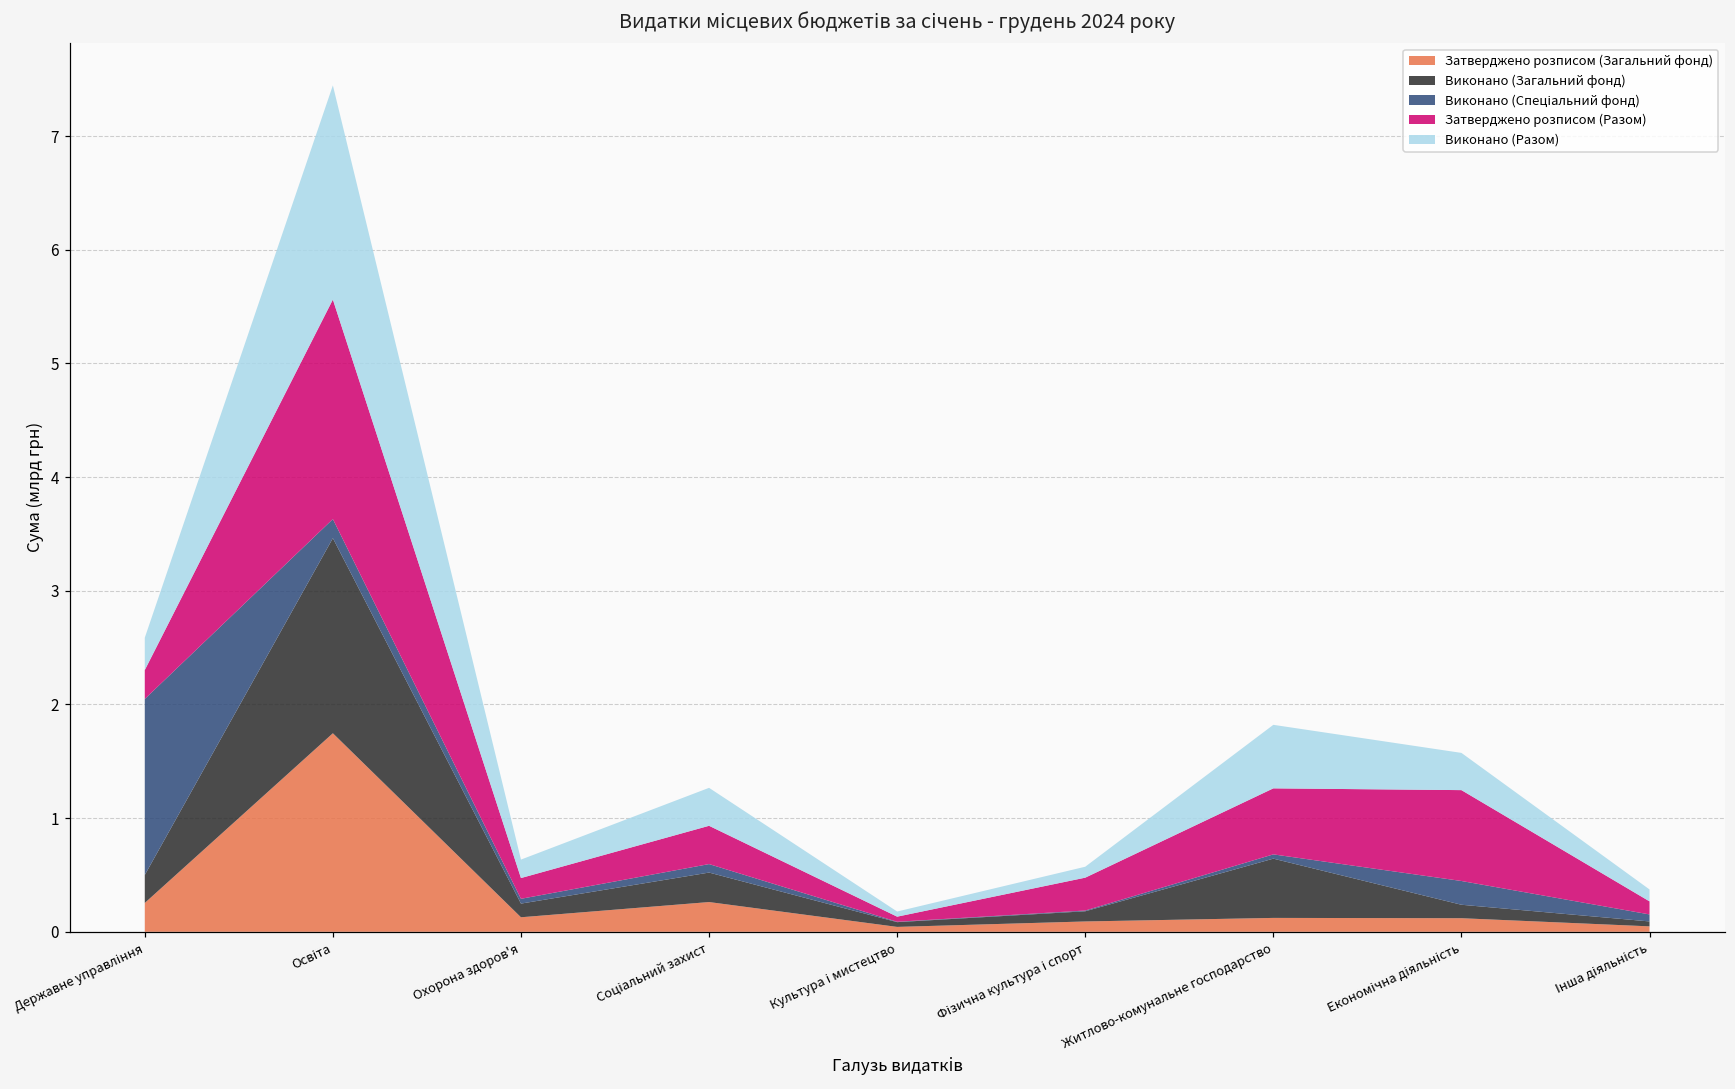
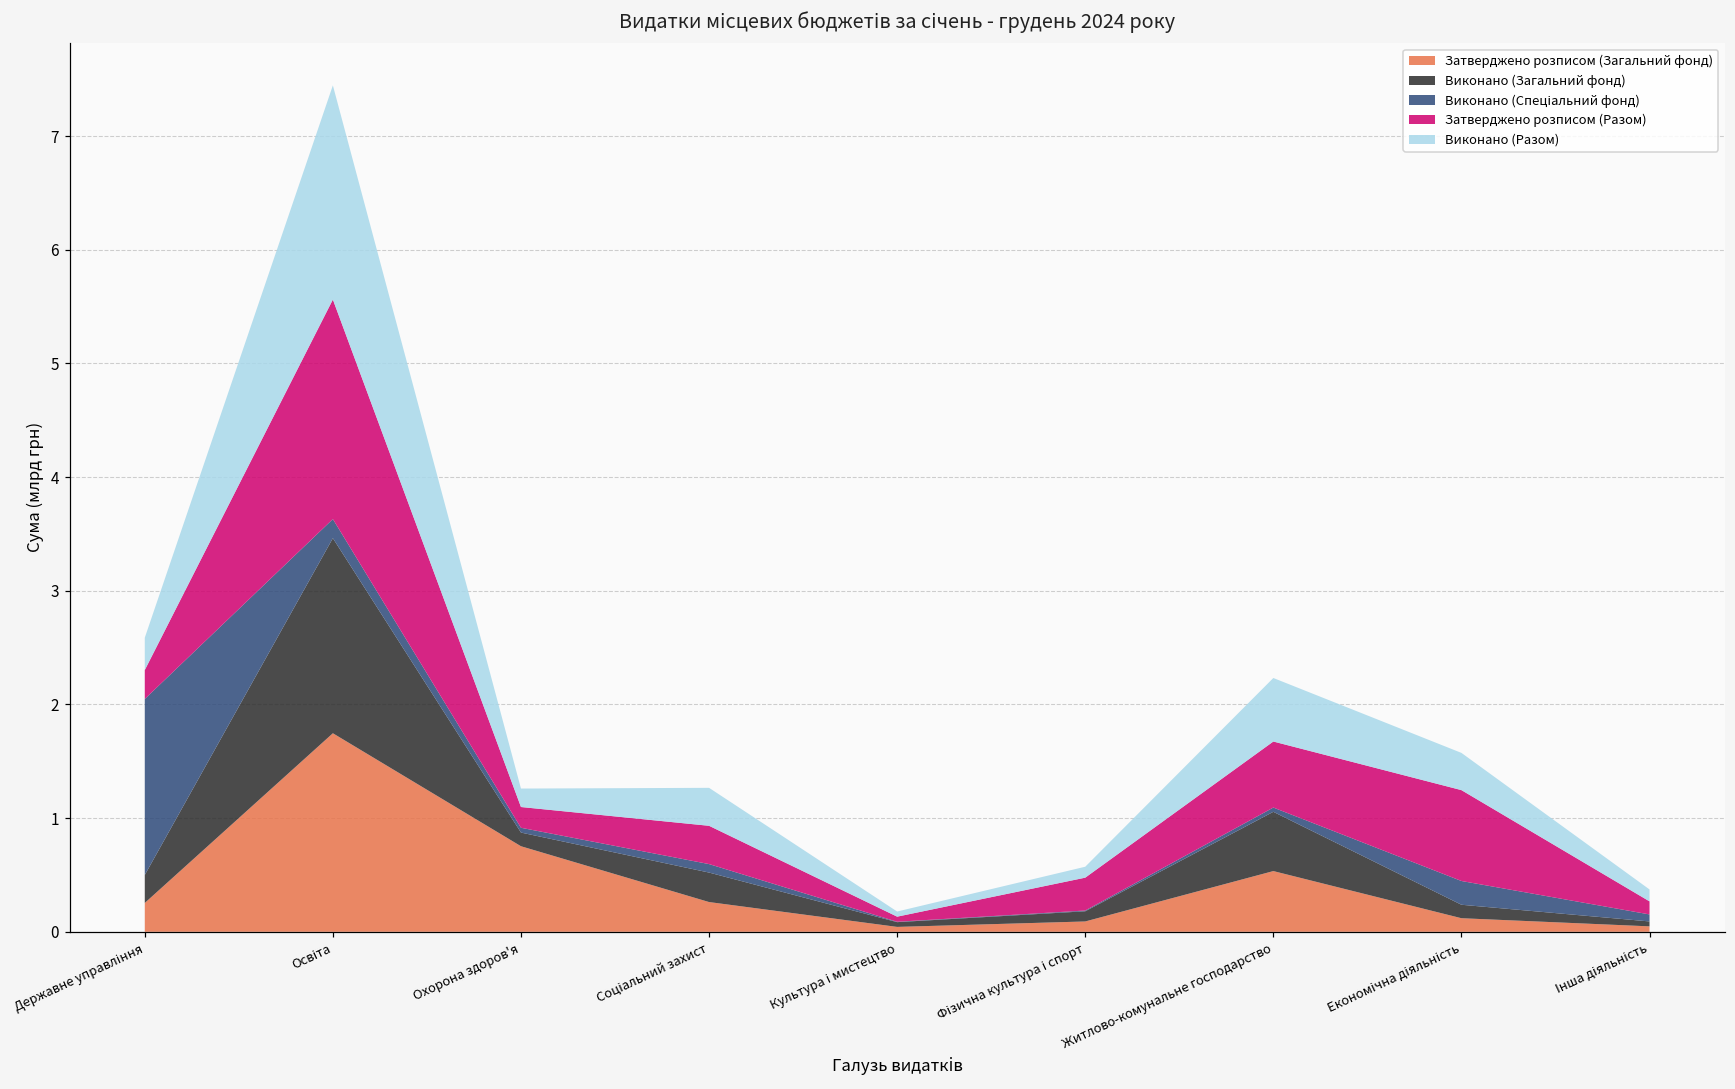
  {
    "Затверджено розписом (Загальний фонд)": {
      "Державне управління": 0.25,
      "Освіта": 1.75,
-     "Охорона здоров'я": 0.13,
+     "Охорона здоров'я": 0.75,
      "Соціальний захист": 0.26,
      "Культура і мистецтво": 0.04,
      "Фізична культура і спорт": 0.09,
-     "Житлово-комунальне господарство": 0.12,
+     "Житлово-комунальне господарство": 0.53,
      "Економічна діяльність": 0.12,
      "Інша діяльність": 0.05
    },
    "Виконано (Загальний фонд)": {
      "Державне управління": 0.25,
      "Освіта": 1.72,
      "Охорона здоров'я": 0.12,
      "Соціальний захист": 0.26,
      "Житлово-комунальне господарство": 0.52,
      "Економічна діяльність": 0.12,
      "Інша діяльність": 0.04
    },
    "Виконано (Спеціальний фонд)": {
      "Державне управління": 1.55,
      "Освіта": 0.17,
      "Охорона здоров'я": 0.04,
      "Соціальний захист": 0.07,
      "Житлово-комунальне господарство": 0.04,
      "Економічна діяльність": 0.21,
      "Інша діяльність": 0.06
    },
    "Затверджено розписом (Разом)": {
      "Державне управління": 0.25,
      "Освіта": 1.93,
      "Охорона здоров'я": 0.18,
      "Соціальний захист": 0.34,
      "Культура і мистецтво": 0.04,
      "Фізична культура і спорт": 0.29,
      "Житлово-комунальне господарство": 0.58,
      "Економічна діяльність": 0.80,
      "Інша діяльність": 0.11
    },
    "Виконано (Разом)": {
      "Державне управління": 0.28,
      "Освіта": 1.88,
      "Охорона здоров'я": 0.16,
      "Соціальний захист": 0.33,
      "Культура і мистецтво": 0.05,
      "Фізична культура і спорт": 0.10,
      "Житлово-комунальне господарство": 0.56,
      "Економічна діяльність": 0.33,
      "Інша діяльність": 0.10
    }
  }
